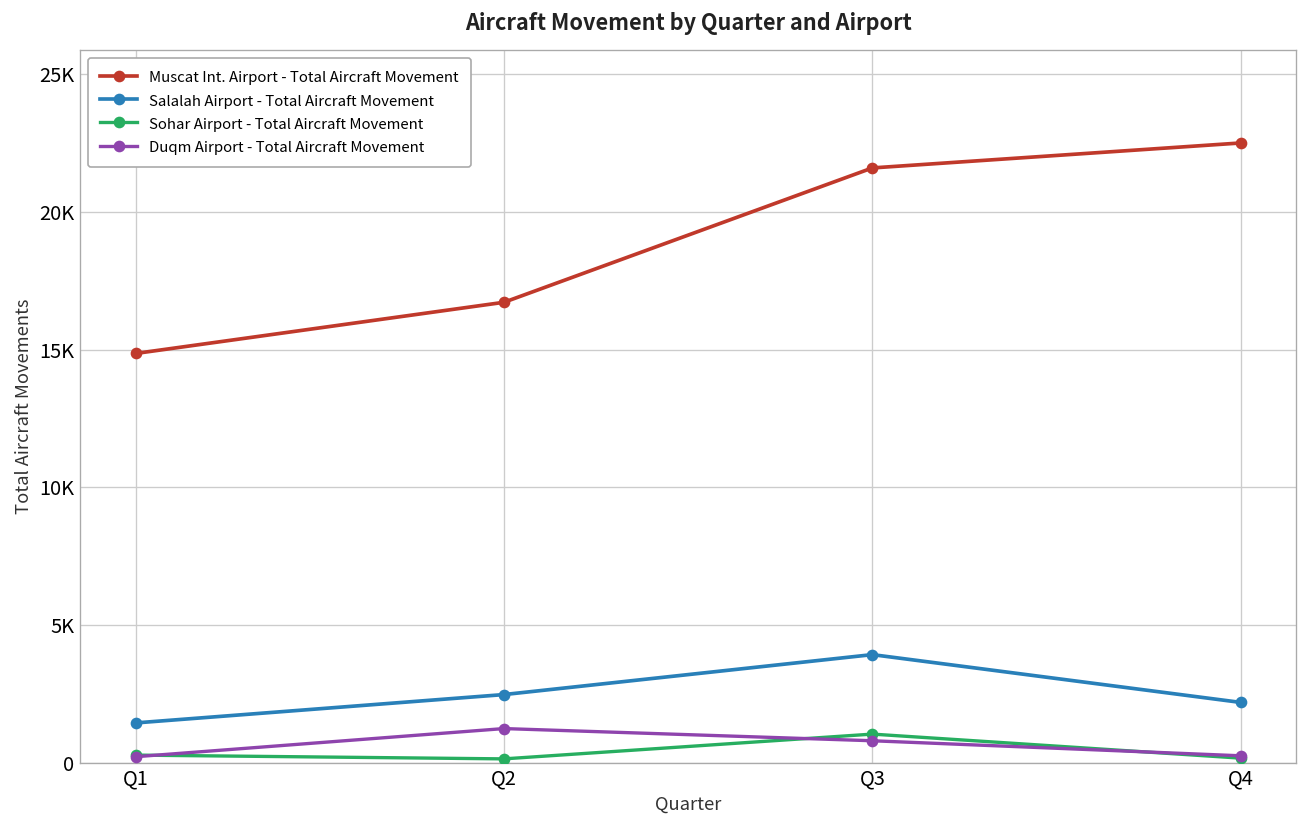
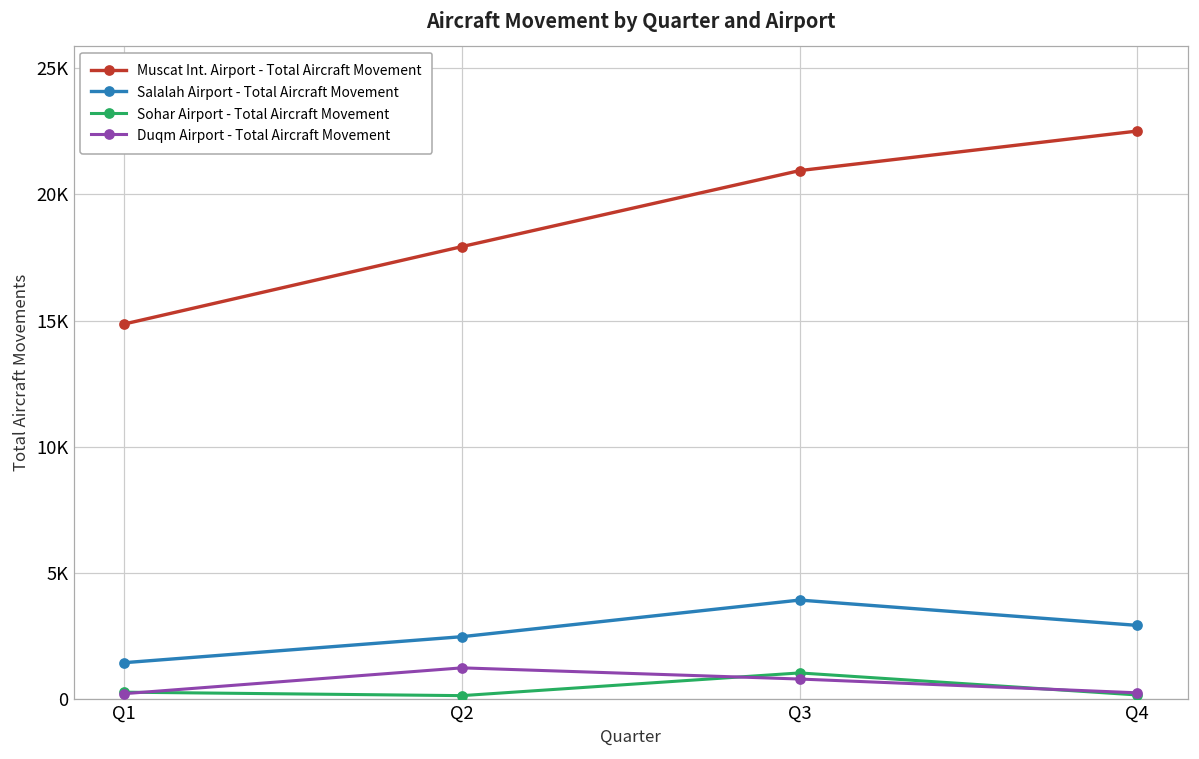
  {
    "Muscat Int. Airport - Total Aircraft Movement": {
      "Q1": 14900,
-     "Q2": 16700,
-     "Q3": 21600,
+     "Q2": 17900,
+     "Q3": 20900,
      "Q4": 22500
    },
    "Salalah Airport - Total Aircraft Movement": {
      "Q1": 1400,
      "Q2": 2500,
      "Q3": 3900,
-     "Q4": 2200
+     "Q4": 2900
    },
    "Sohar Airport - Total Aircraft Movement": {
      "Q2": 100,
      "Q3": 1000
    },
    "Duqm Airport - Total Aircraft Movement": {
      "Q2": 1200,
      "Q3": 800
    }
  }
